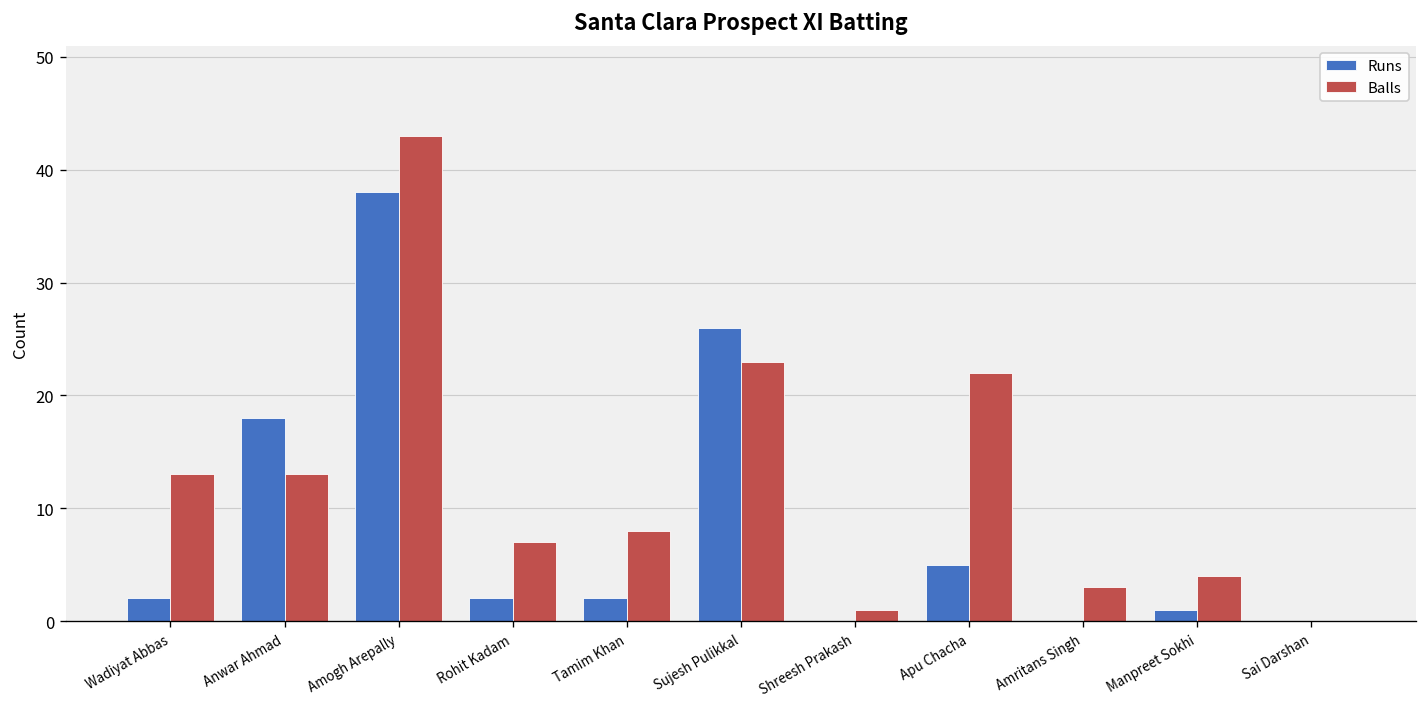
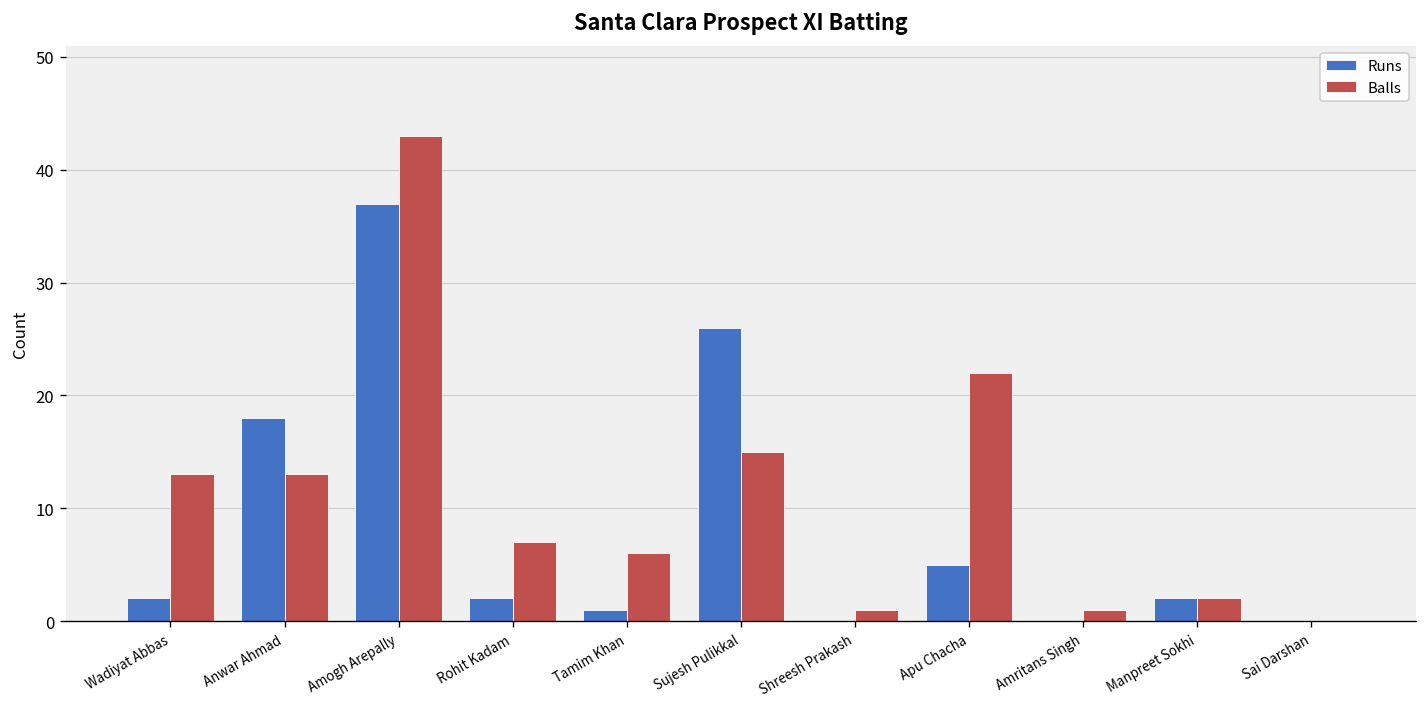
  {
    "Runs": {
      "Wadiyat Abbas": 2,
      "Anwar Ahmad": 18,
-     "Amogh Arepally": 38,
+     "Amogh Arepally": 37,
      "Rohit Kadam": 2,
-     "Tamim Khan": 2,
+     "Tamim Khan": 1,
      "Sujesh Pulikkal": 26,
      "Shreesh Prakash": 0,
      "Apu Chacha": 5,
      "Amritans Singh": 0,
-     "Manpreet Sokhi": 1,
+     "Manpreet Sokhi": 2,
      "Sai Darshan": 0
    },
    "Balls": {
      "Wadiyat Abbas": 13,
      "Anwar Ahmad": 13,
      "Amogh Arepally": 43,
      "Rohit Kadam": 7,
-     "Tamim Khan": 8,
-     "Sujesh Pulikkal": 23,
+     "Tamim Khan": 6,
+     "Sujesh Pulikkal": 15,
      "Shreesh Prakash": 1,
      "Apu Chacha": 22,
-     "Amritans Singh": 3,
-     "Manpreet Sokhi": 4,
+     "Amritans Singh": 1,
+     "Manpreet Sokhi": 2,
      "Sai Darshan": 0
    }
  }
